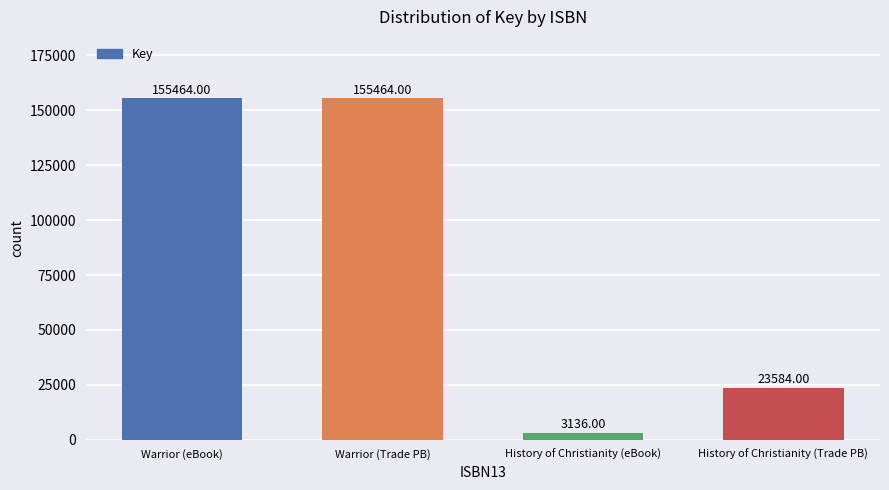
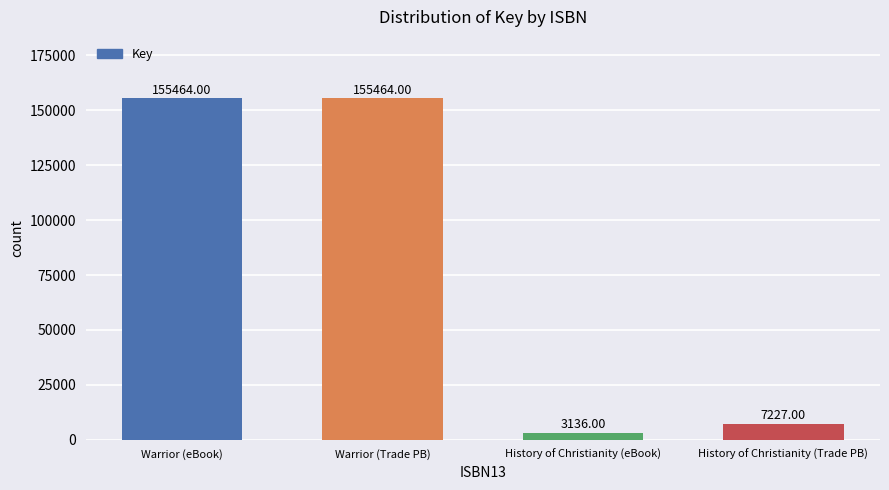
  {
    "Warrior (eBook)": 155464.00,
    "Warrior (Trade PB)": 155464.00,
    "History of Christianity (eBook)": 3136.00,
-   "History of Christianity (Trade PB)": 23584.00
+   "History of Christianity (Trade PB)": 7227.00
  }
